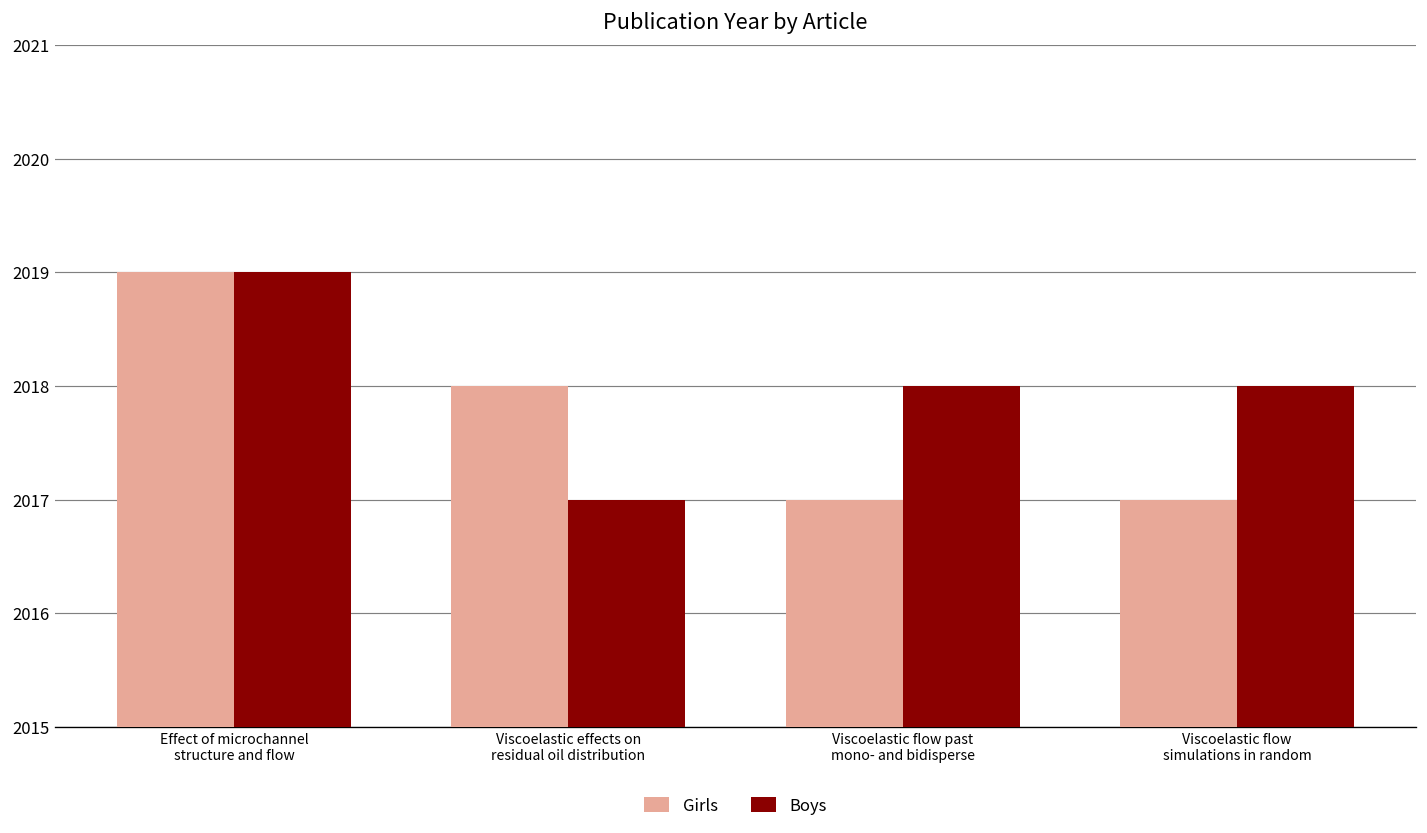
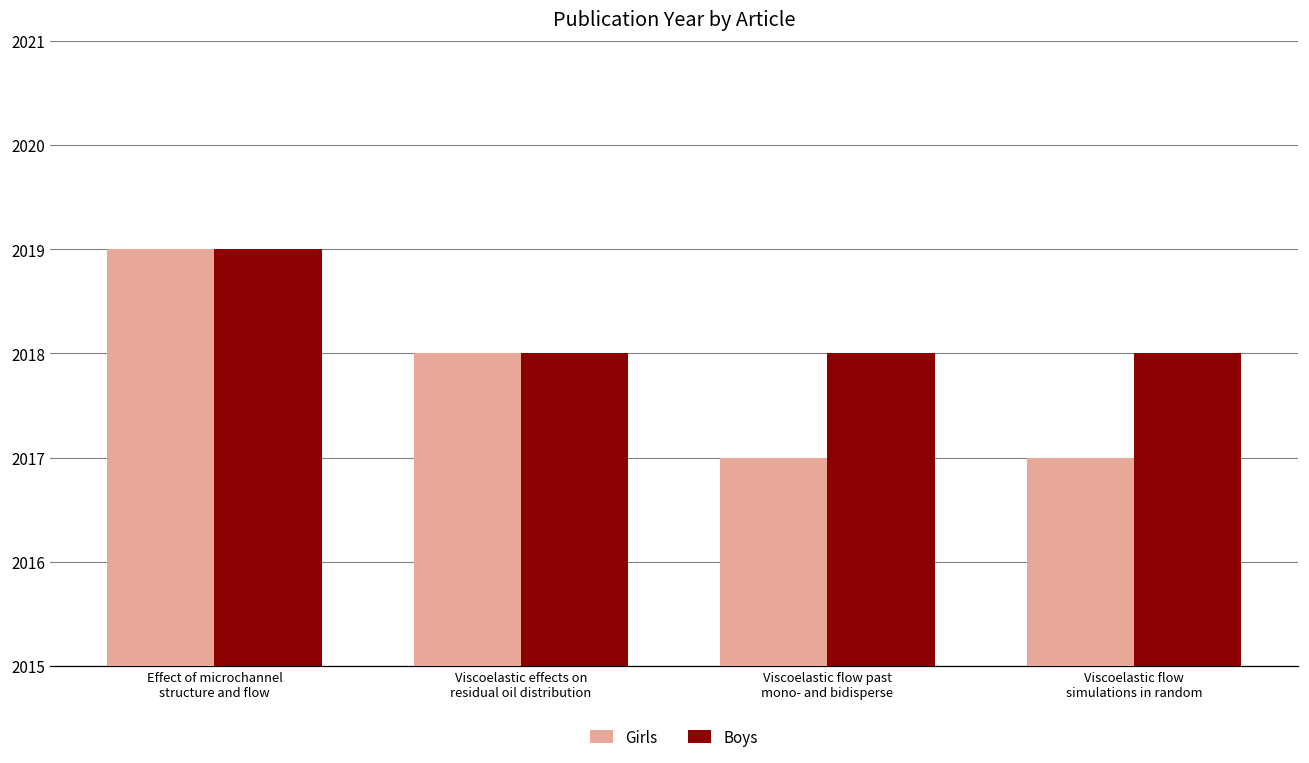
  {
    "Girls": {
      "Effect of microchannel structure and flow": 2019,
      "Viscoelastic effects on residual oil distribution": 2018,
      "Viscoelastic flow past mono- and bidisperse": 2017,
      "Viscoelastic flow simulations in random": 2017
    },
    "Boys": {
      "Effect of microchannel structure and flow": 2019,
-     "Viscoelastic effects on residual oil distribution": 2017,
+     "Viscoelastic effects on residual oil distribution": 2018,
      "Viscoelastic flow past mono- and bidisperse": 2018,
      "Viscoelastic flow simulations in random": 2018
    }
  }
